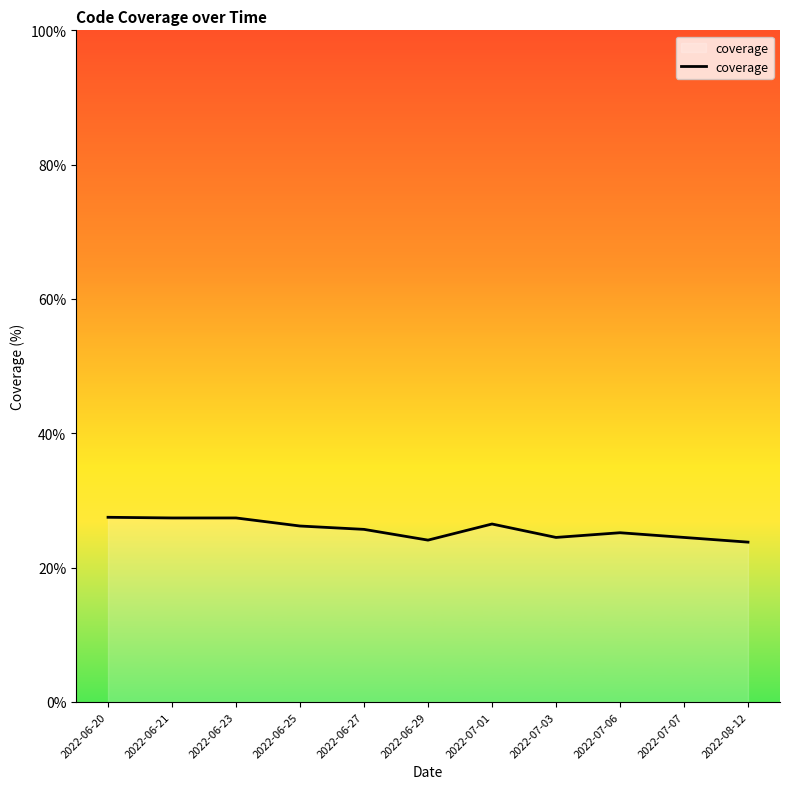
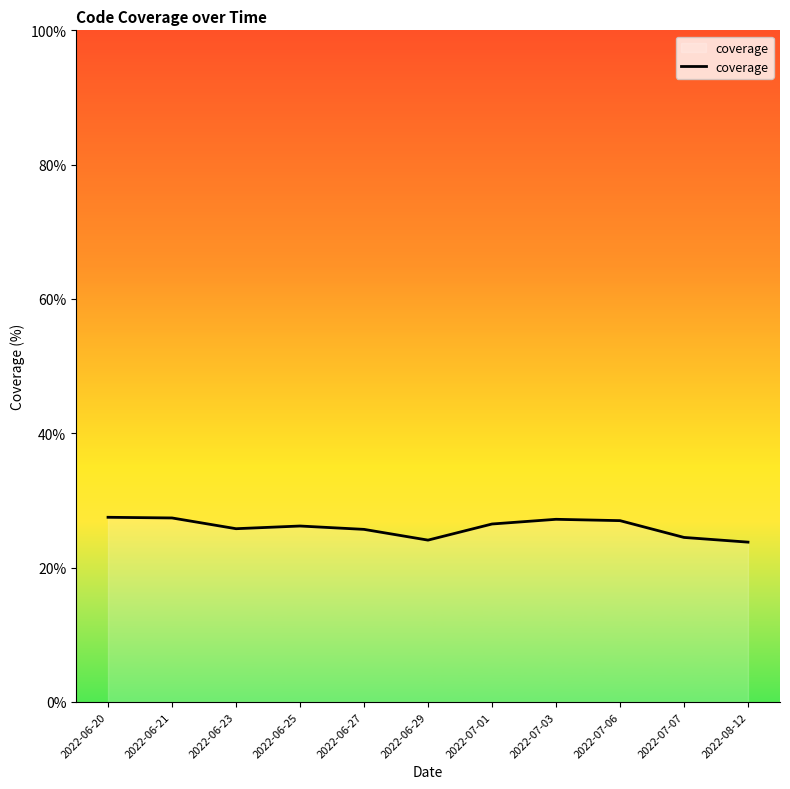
  {
    "2022-06-20": "28%",
    "2022-06-21": "27%",
-   "2022-06-23": "27%",
+   "2022-06-23": "26%",
    "2022-06-25": "26%",
    "2022-06-27": "26%",
    "2022-06-29": "24%",
    "2022-07-01": "27%",
-   "2022-07-03": "25%",
-   "2022-07-06": "25%",
+   "2022-07-03": "27%",
+   "2022-07-06": "27%",
    "2022-07-07": "25%",
    "2022-08-12": "24%"
  }
